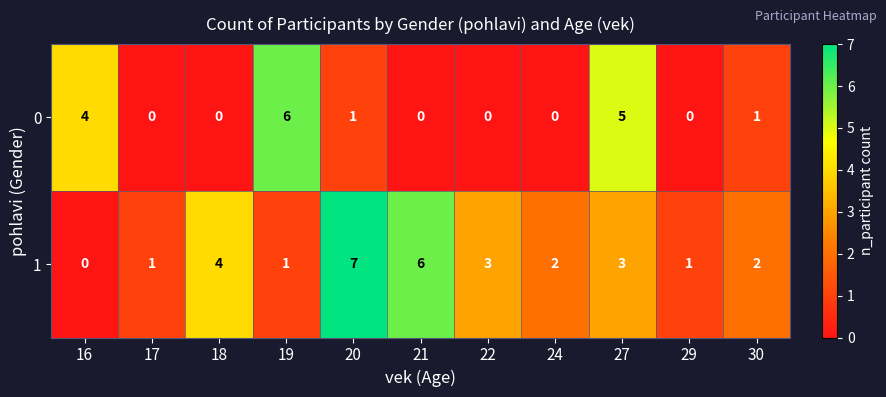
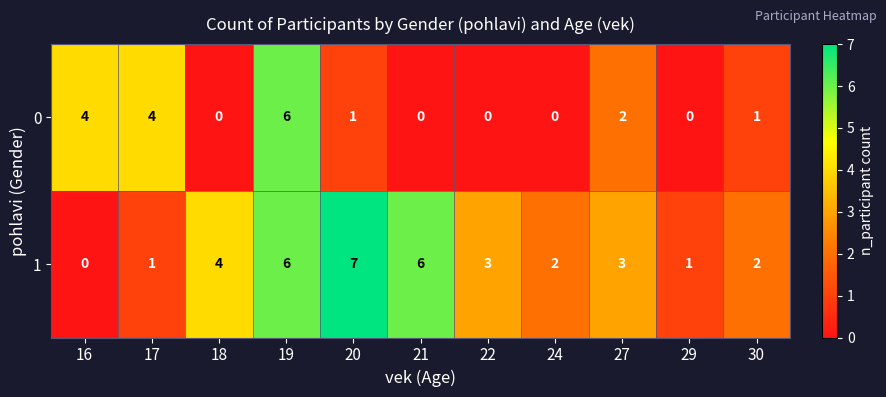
  {
    "0": {
      "16": 4,
-     "17": 0,
+     "17": 4,
      "18": 0,
      "19": 6,
      "20": 1,
      "21": 0,
      "22": 0,
      "24": 0,
-     "27": 5,
+     "27": 2,
      "29": 0,
      "30": 1
    },
    "1": {
      "16": 0,
      "17": 1,
      "18": 4,
-     "19": 1,
+     "19": 6,
      "20": 7,
      "21": 6,
      "22": 3,
      "24": 2,
      "27": 3,
      "29": 1,
      "30": 2
    }
  }
